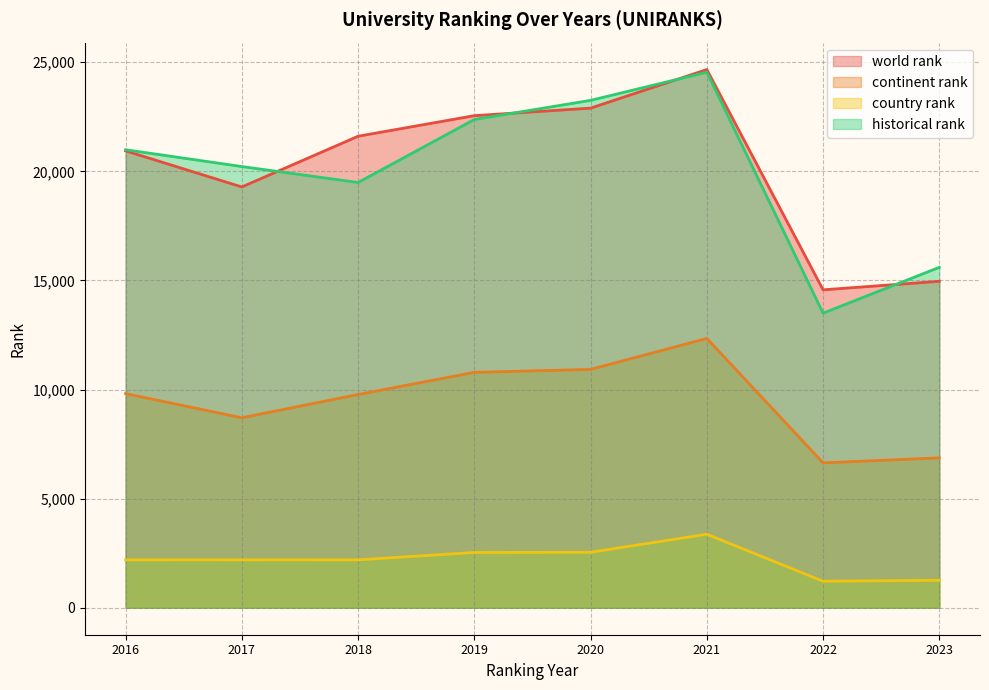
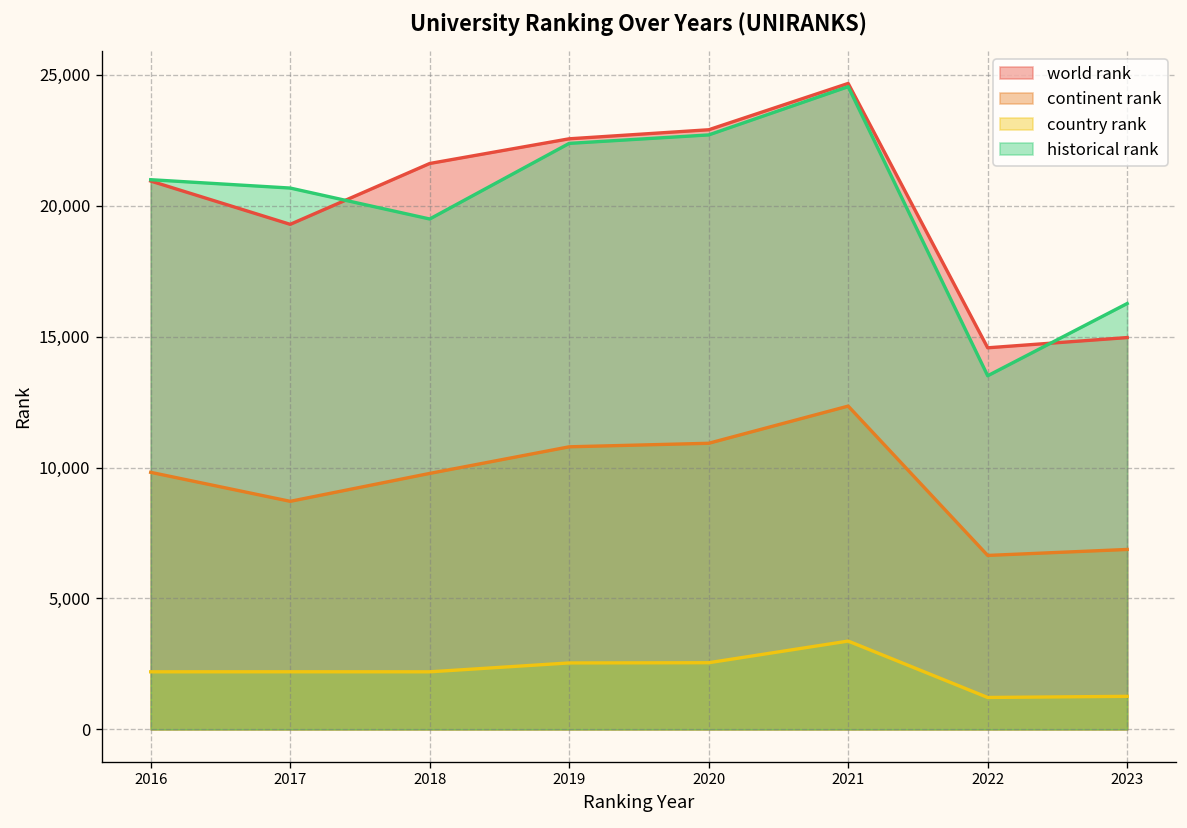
  {
    "historical rank": {
-     "2017": "20,200",
+     "2017": "20,700",
      "2018": "19,500",
      "2019": "22,400",
-     "2020": "23,300",
+     "2020": "22,700",
      "2021": "24,500",
      "2022": "13,500",
-     "2023": "15,600"
+     "2023": "16,300"
    }
  }
